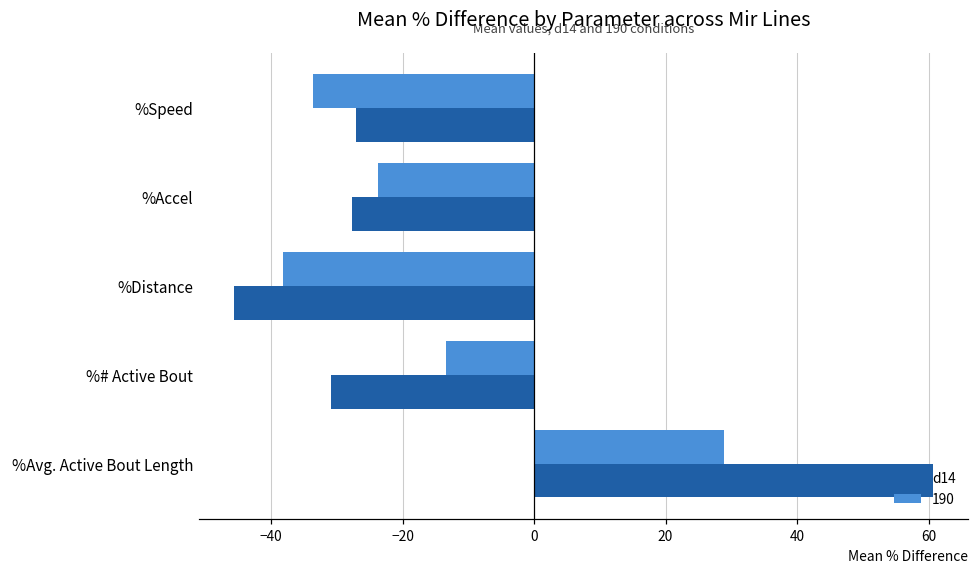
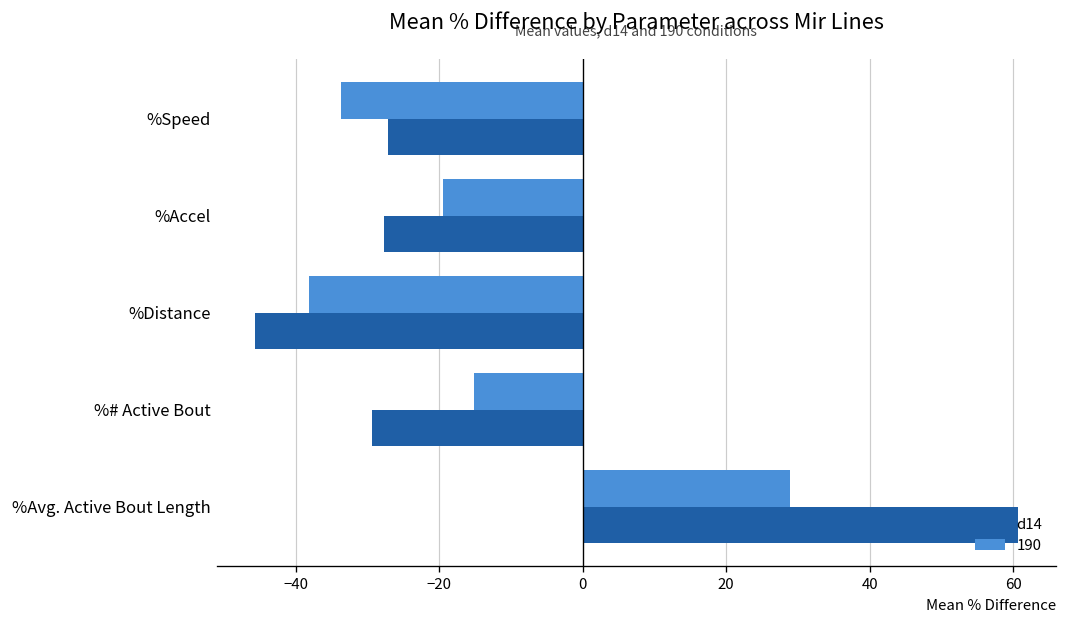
  {
    "d14": {
      "%Speed": -27,
      "%Accel": -28,
      "%Distance": -46,
-     "%# Active Bout": -31,
+     "%# Active Bout": -29,
      "%Avg. Active Bout Length": 61
    },
    "190": {
      "%Speed": -34,
-     "%Accel": -24,
+     "%Accel": -20,
      "%Distance": -38,
-     "%# Active Bout": -13,
+     "%# Active Bout": -15,
      "%Avg. Active Bout Length": 29
    }
  }
